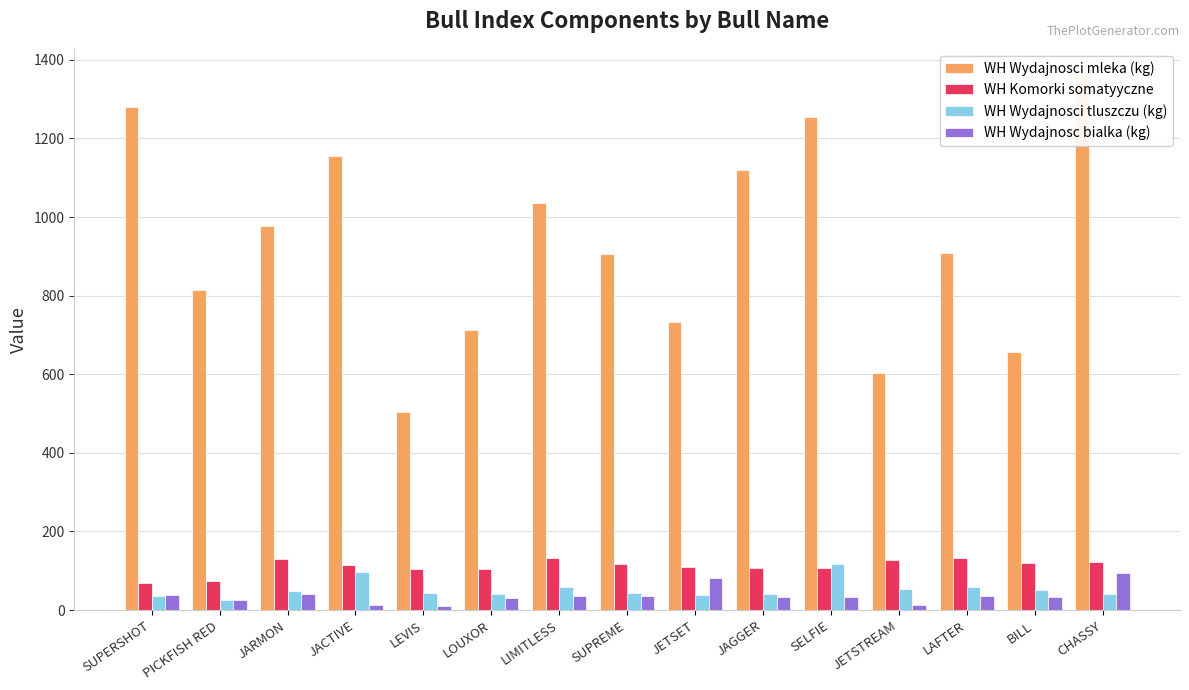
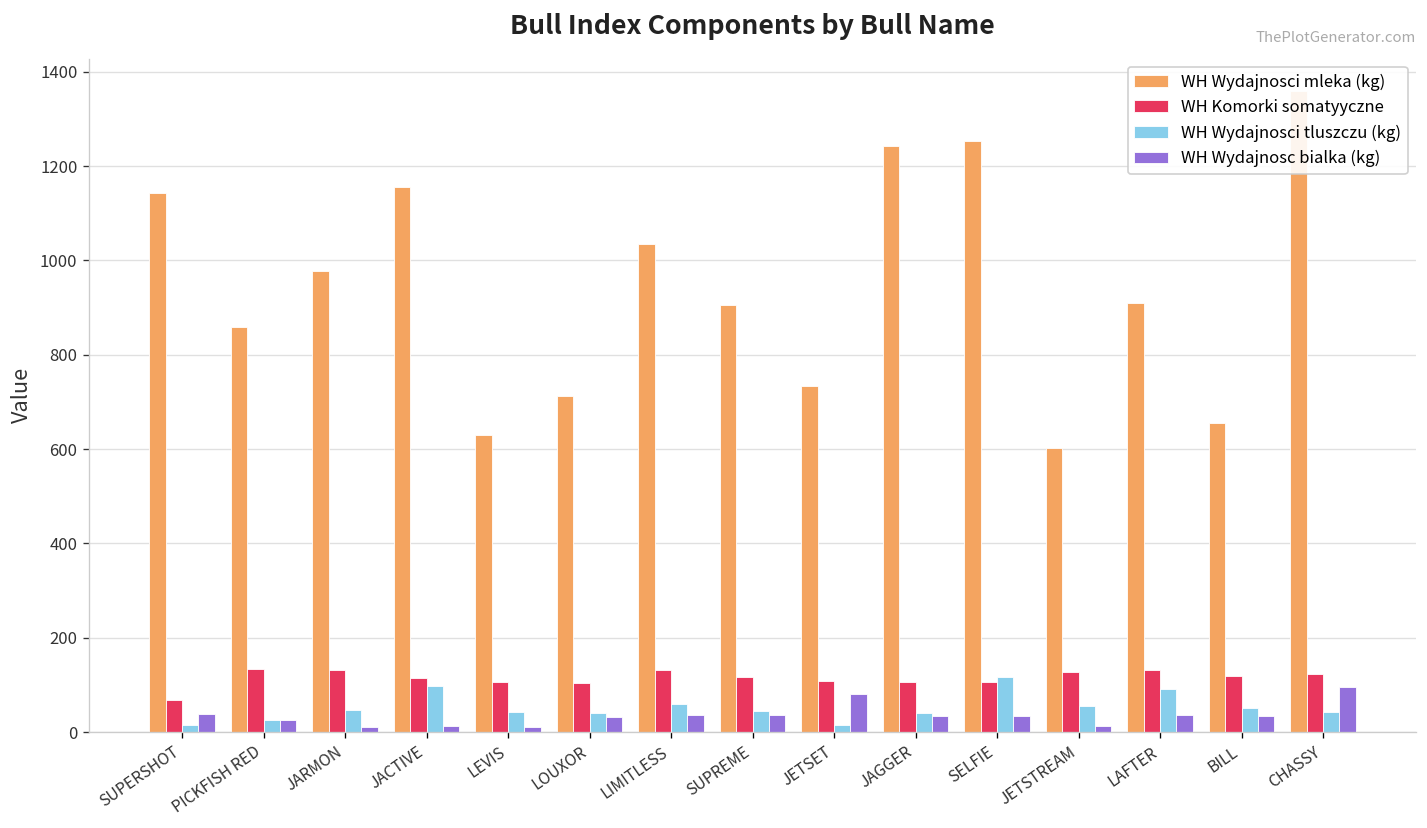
  {
    "WH Wydajnosci mleka (kg)": {
-     "SUPERSHOT": 1280,
-     "PICKFISH RED": 820,
+     "SUPERSHOT": 1140,
+     "PICKFISH RED": 860,
      "JARMON": 980,
      "JACTIVE": 1160,
-     "LEVIS": 500,
+     "LEVIS": 630,
      "LOUXOR": 710,
      "LIMITLESS": 1040,
      "SUPREME": 910,
      "JETSET": 730,
-     "JAGGER": 1120,
+     "JAGGER": 1240,
      "SELFIE": 1250,
      "JETSTREAM": 600,
      "LAFTER": 910,
      "BILL": 660
    },
    "WH Komorki somatyyczne": {
      "SUPERSHOT": 70,
-     "PICKFISH RED": 70,
+     "PICKFISH RED": 130,
      "JARMON": 130,
      "JACTIVE": 120,
      "LEVIS": 110,
      "LOUXOR": 100,
      "LIMITLESS": 130,
      "SUPREME": 120,
      "JETSET": 110,
      "JAGGER": 110,
      "SELFIE": 110,
      "JETSTREAM": 130,
      "LAFTER": 130,
      "BILL": 120,
      "CHASSY": 120
    },
    "WH Wydajnosci tluszczu (kg)": {
-     "SUPERSHOT": 40,
+     "SUPERSHOT": 10,
      "PICKFISH RED": 30,
      "JARMON": 50,
      "JACTIVE": 100,
      "LEVIS": 40,
      "LOUXOR": 40,
      "LIMITLESS": 60,
      "SUPREME": 40,
-     "JETSET": 40,
+     "JETSET": 20,
      "JAGGER": 40,
      "SELFIE": 120,
      "JETSTREAM": 50,
-     "LAFTER": 60,
+     "LAFTER": 90,
      "BILL": 50,
      "CHASSY": 40
    },
    "WH Wydajnosc bialka (kg)": {
      "SUPERSHOT": 40,
      "PICKFISH RED": 20,
-     "JARMON": 40,
+     "JARMON": 10,
      "JACTIVE": 10,
      "LEVIS": 10,
      "LOUXOR": 30,
      "LIMITLESS": 40,
      "SUPREME": 40,
      "JETSET": 80,
      "JAGGER": 30,
      "SELFIE": 30,
      "JETSTREAM": 10,
      "LAFTER": 40,
      "BILL": 30,
      "CHASSY": 100
    }
  }
